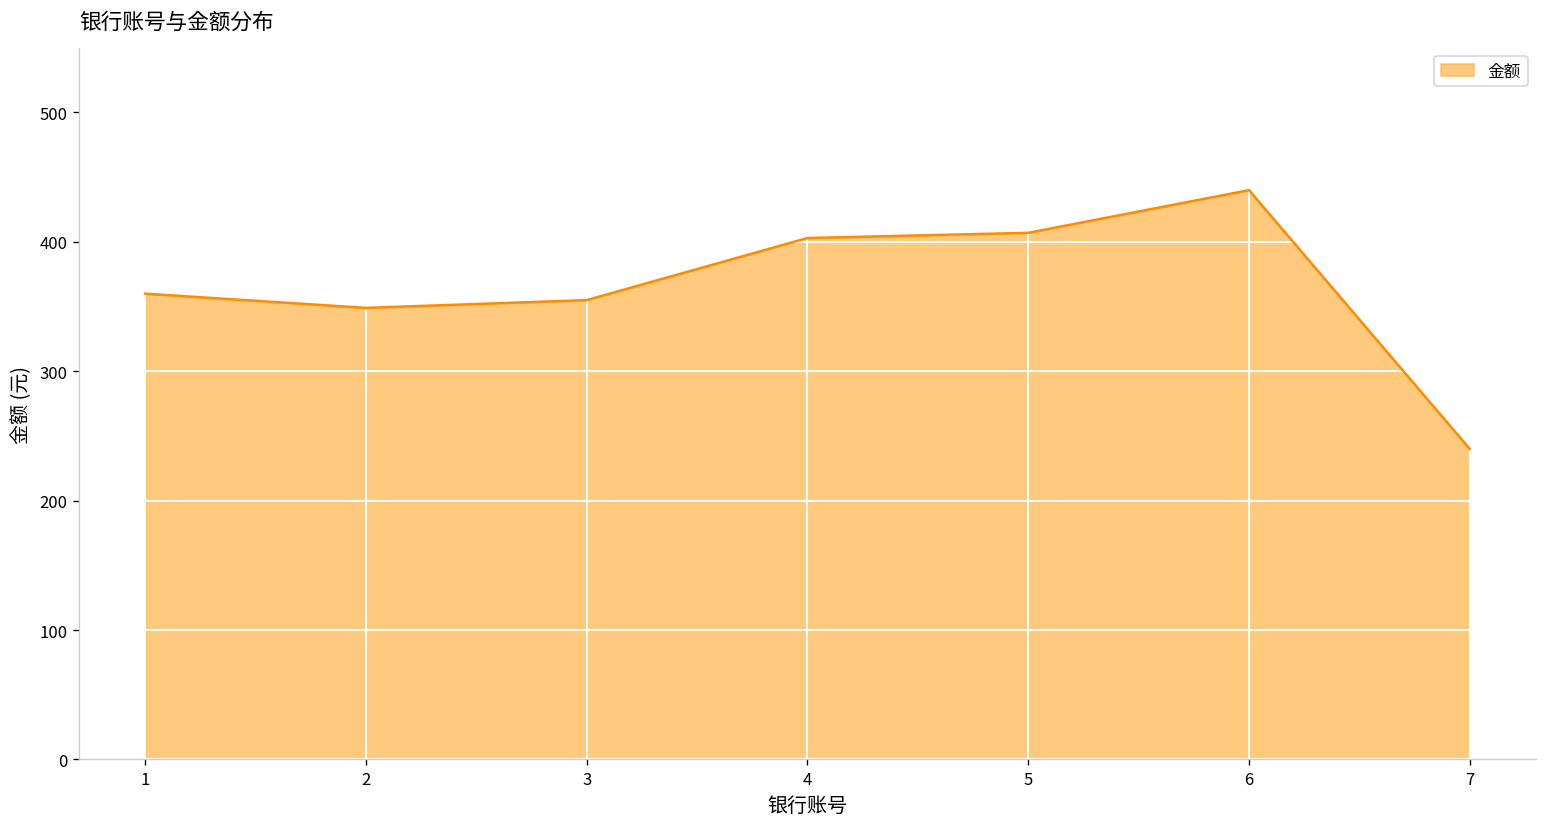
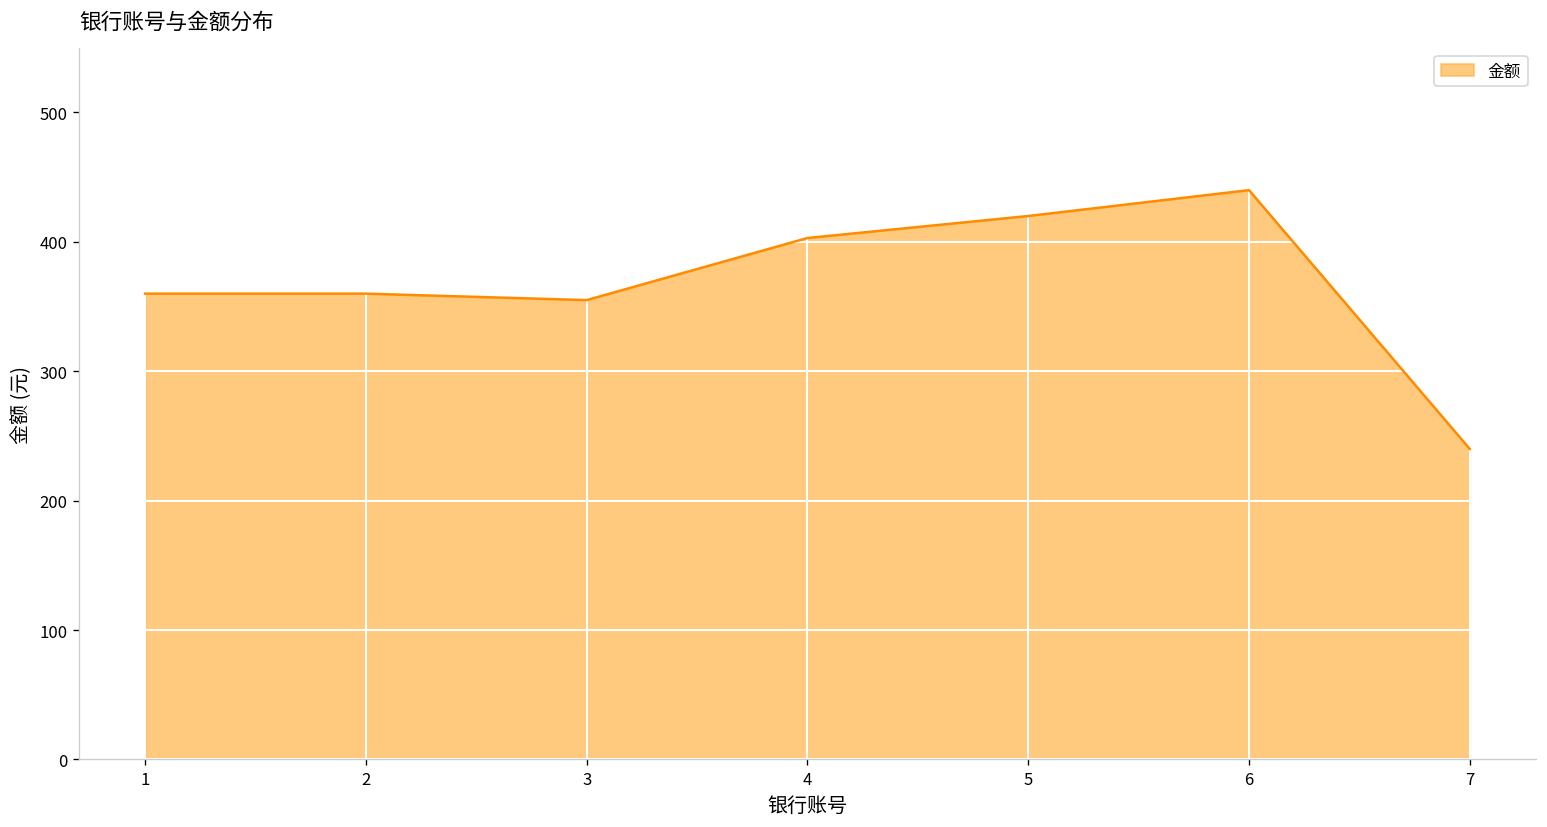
  {
    "1": 360,
-   "2": 349,
+   "2": 360,
    "3": 355,
    "4": 403,
-   "5": 407,
+   "5": 420,
    "6": 440,
    "7": 240
  }
